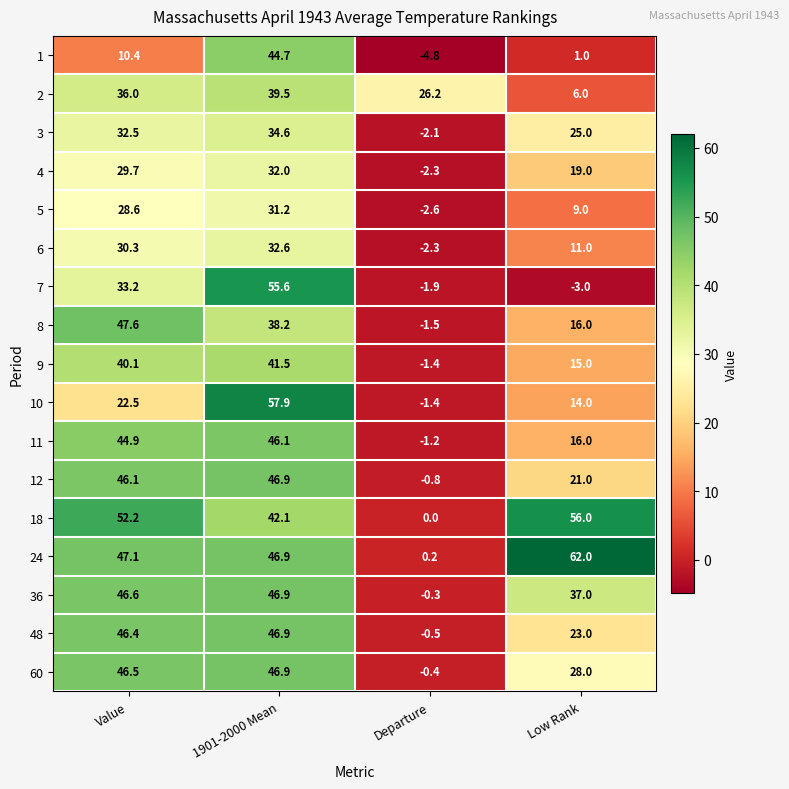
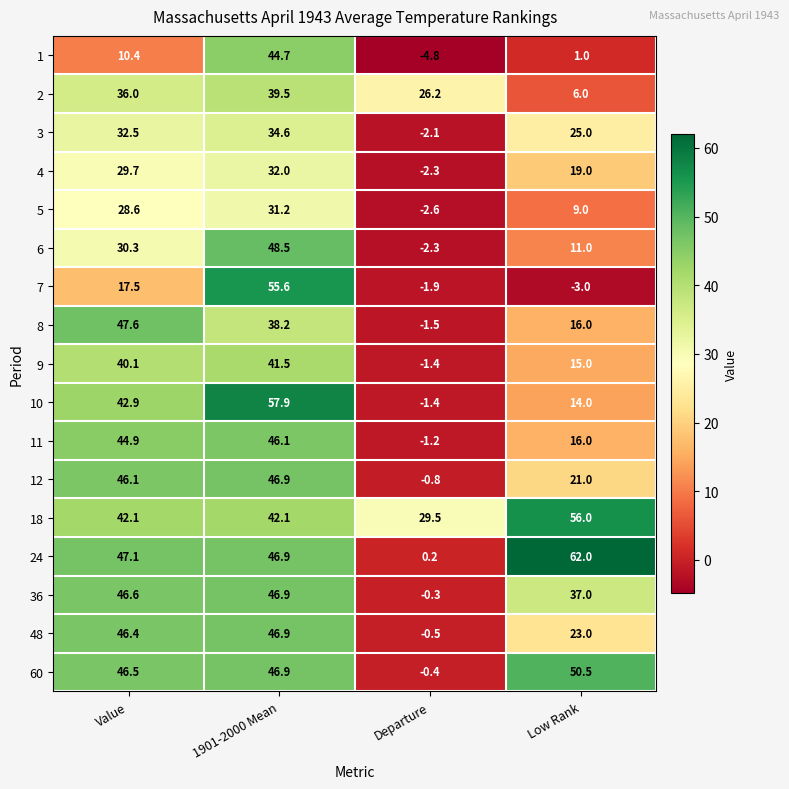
  {
    "1": {
      "Value": 10.4,
      "1901-2000 Mean": 44.7,
      "Departure": -4.8,
      "Low Rank": 1.0
    },
    "2": {
      "Value": 36.0,
      "1901-2000 Mean": 39.5,
      "Departure": 26.2,
      "Low Rank": 6.0
    },
    "3": {
      "Value": 32.5,
      "1901-2000 Mean": 34.6,
      "Departure": -2.1,
      "Low Rank": 25.0
    },
    "4": {
      "Value": 29.7,
      "1901-2000 Mean": 32.0,
      "Departure": -2.3,
      "Low Rank": 19.0
    },
    "5": {
      "Value": 28.6,
      "1901-2000 Mean": 31.2,
      "Departure": -2.6,
      "Low Rank": 9.0
    },
    "6": {
      "Value": 30.3,
-     "1901-2000 Mean": 32.6,
+     "1901-2000 Mean": 48.5,
      "Departure": -2.3,
      "Low Rank": 11.0
    },
    "7": {
-     "Value": 33.2,
+     "Value": 17.5,
      "1901-2000 Mean": 55.6,
      "Departure": -1.9,
      "Low Rank": -3.0
    },
    "8": {
      "Value": 47.6,
      "1901-2000 Mean": 38.2,
      "Departure": -1.5,
      "Low Rank": 16.0
    },
    "9": {
      "Value": 40.1,
      "1901-2000 Mean": 41.5,
      "Departure": -1.4,
      "Low Rank": 15.0
    },
    "10": {
-     "Value": 22.5,
+     "Value": 42.9,
      "1901-2000 Mean": 57.9,
      "Departure": -1.4,
      "Low Rank": 14.0
    },
    "11": {
      "Value": 44.9,
      "1901-2000 Mean": 46.1,
      "Departure": -1.2,
      "Low Rank": 16.0
    },
    "12": {
      "Value": 46.1,
      "1901-2000 Mean": 46.9,
      "Departure": -0.8,
      "Low Rank": 21.0
    },
    "18": {
-     "Value": 52.2,
+     "Value": 42.1,
      "1901-2000 Mean": 42.1,
-     "Departure": 0.0,
+     "Departure": 29.5,
      "Low Rank": 56.0
    },
    "24": {
      "Value": 47.1,
      "1901-2000 Mean": 46.9,
      "Departure": 0.2,
      "Low Rank": 62.0
    },
    "36": {
      "Value": 46.6,
      "1901-2000 Mean": 46.9,
      "Departure": -0.3,
      "Low Rank": 37.0
    },
    "48": {
      "Value": 46.4,
      "1901-2000 Mean": 46.9,
      "Departure": -0.5,
      "Low Rank": 23.0
    },
    "60": {
      "Value": 46.5,
      "1901-2000 Mean": 46.9,
      "Departure": -0.4,
-     "Low Rank": 28.0
+     "Low Rank": 50.5
    }
  }
